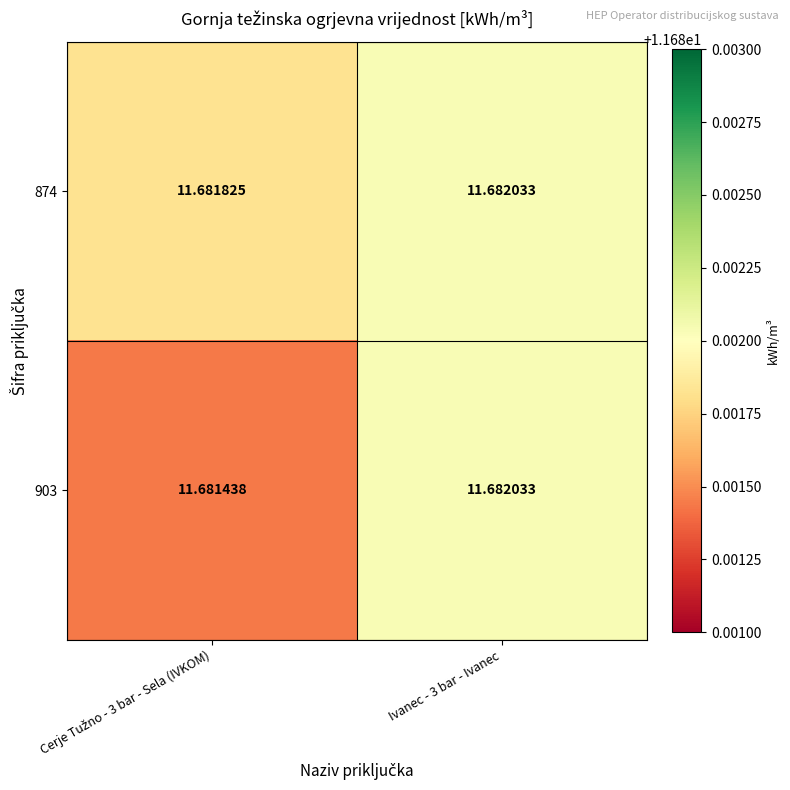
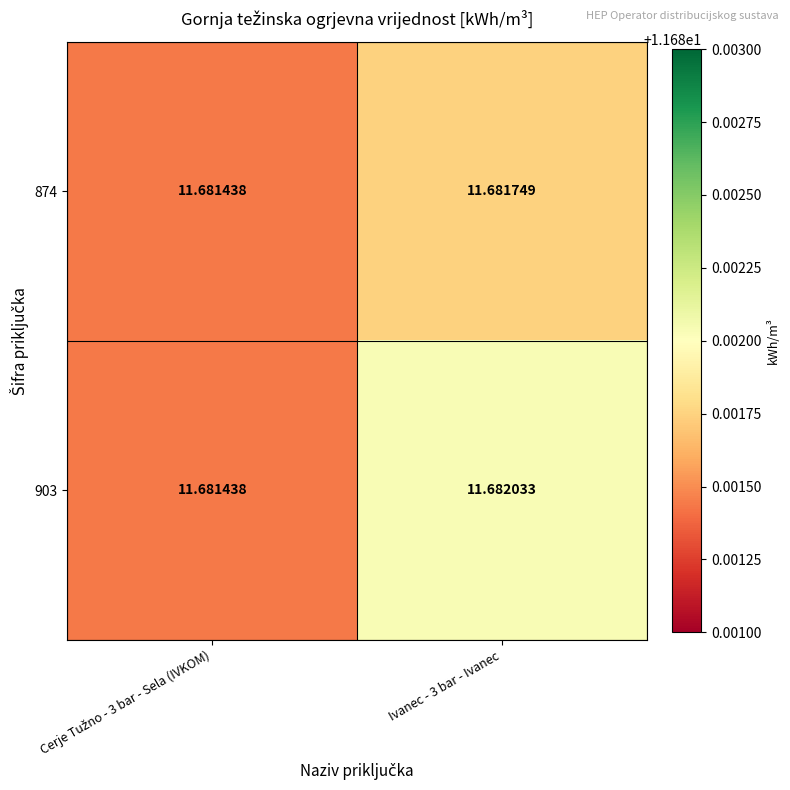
  {
    "874": {
-     "Cerje Tužno - 3 bar - Sela (IVKOM)": 11.681825,
-     "Ivanec - 3 bar - Ivanec": 11.682033
+     "Cerje Tužno - 3 bar - Sela (IVKOM)": 11.681438,
+     "Ivanec - 3 bar - Ivanec": 11.681749
    },
    "903": {
      "Cerje Tužno - 3 bar - Sela (IVKOM)": 11.681438,
      "Ivanec - 3 bar - Ivanec": 11.682033
    }
  }
